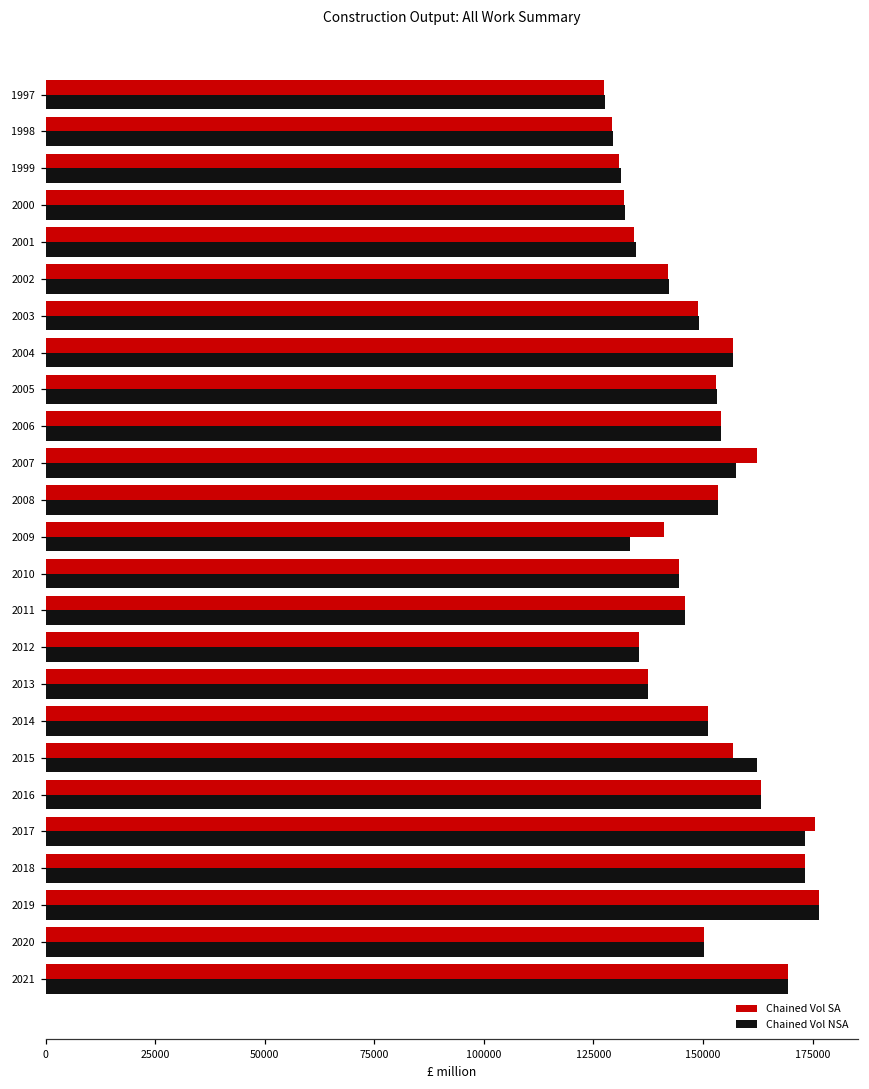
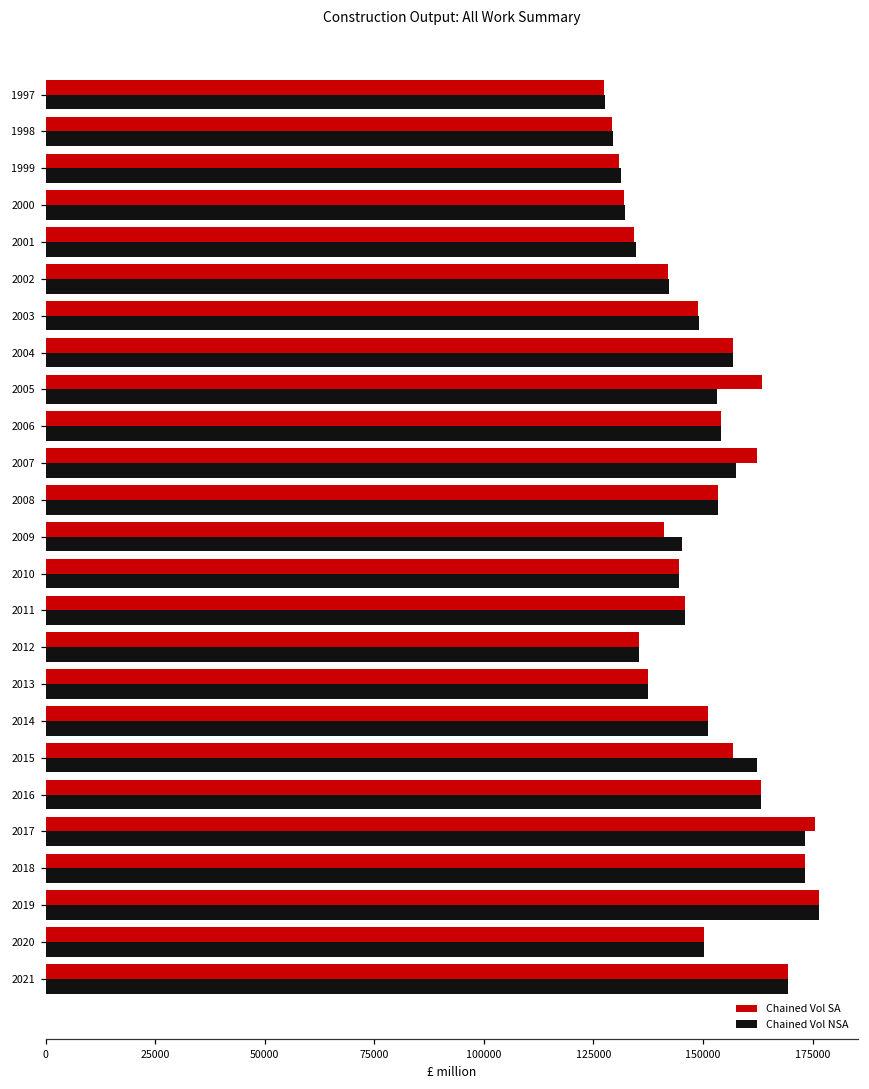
  {
    "Chained Vol SA": {
      "1997": 127000,
      "1998": 129000,
      "1999": 131000,
      "2000": 132000,
      "2001": 134000,
      "2002": 142000,
      "2003": 149000,
      "2004": 157000,
-     "2005": 153000,
+     "2005": 163000,
      "2006": 154000,
      "2007": 162000,
      "2008": 153000,
      "2009": 141000,
      "2010": 144000,
      "2011": 146000,
      "2012": 135000,
      "2013": 138000,
      "2014": 151000,
      "2015": 157000,
      "2016": 163000,
      "2017": 176000,
      "2018": 173000,
      "2019": 177000,
      "2020": 150000,
      "2021": 169000
    },
    "Chained Vol NSA": {
      "1997": 128000,
      "1998": 130000,
      "1999": 131000,
      "2000": 132000,
      "2001": 135000,
      "2002": 142000,
      "2003": 149000,
      "2004": 157000,
      "2005": 153000,
      "2006": 154000,
      "2007": 157000,
      "2008": 153000,
-     "2009": 133000,
+     "2009": 145000,
      "2010": 144000,
      "2011": 146000,
      "2012": 135000,
      "2013": 138000,
      "2014": 151000,
      "2015": 162000,
      "2016": 163000,
      "2017": 173000,
      "2018": 173000,
      "2019": 177000,
      "2020": 150000,
      "2021": 169000
    }
  }
